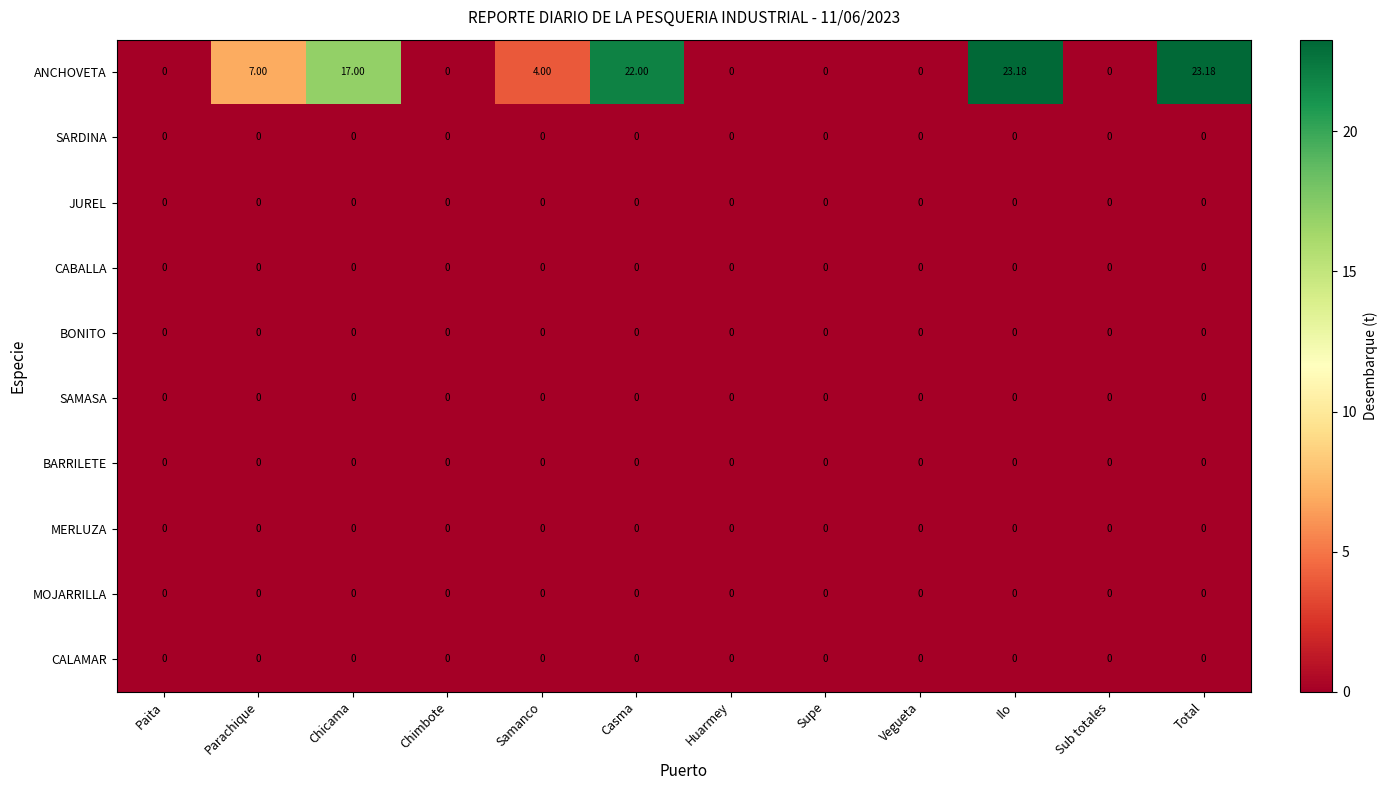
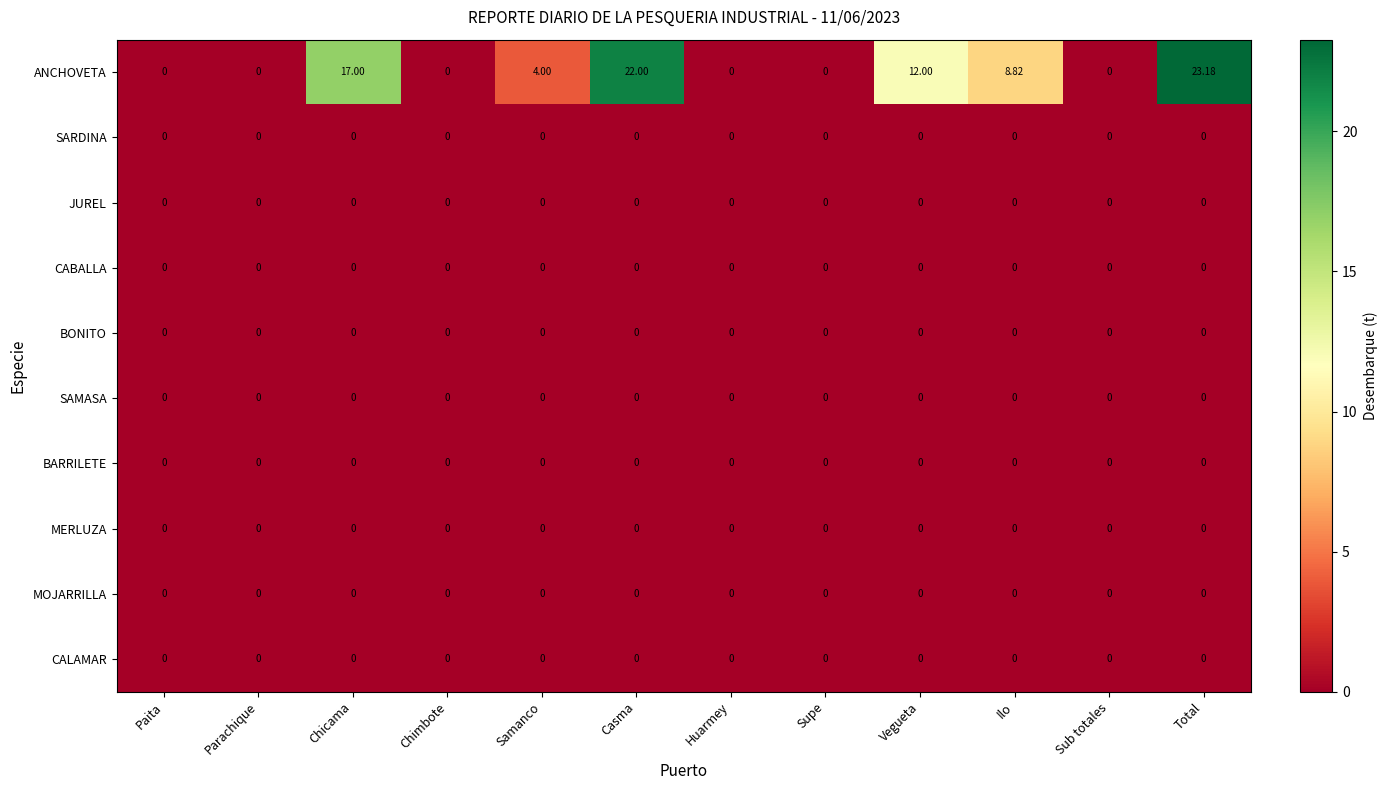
  {
    "ANCHOVETA": {
      "Paita": 0,
-     "Parachique": 7.00,
+     "Parachique": 0,
      "Chicama": 17.00,
      "Chimbote": 0,
      "Samanco": 4.00,
      "Casma": 22.00,
      "Huarmey": 0,
      "Supe": 0,
-     "Vegueta": 0,
-     "Ilo": 23.18,
+     "Vegueta": 12.00,
+     "Ilo": 8.82,
      "Sub totales": 0,
      "Total": 23.18
    },
    "SARDINA": {
      "Paita": 0,
      "Parachique": 0,
      "Chicama": 0,
      "Chimbote": 0,
      "Samanco": 0,
      "Casma": 0,
      "Huarmey": 0,
      "Supe": 0,
      "Vegueta": 0,
      "Ilo": 0,
      "Sub totales": 0,
      "Total": 0
    },
    "JUREL": {
      "Paita": 0,
      "Parachique": 0,
      "Chicama": 0,
      "Chimbote": 0,
      "Samanco": 0,
      "Casma": 0,
      "Huarmey": 0,
      "Supe": 0,
      "Vegueta": 0,
      "Ilo": 0,
      "Sub totales": 0,
      "Total": 0
    },
    "CABALLA": {
      "Paita": 0,
      "Parachique": 0,
      "Chicama": 0,
      "Chimbote": 0,
      "Samanco": 0,
      "Casma": 0,
      "Huarmey": 0,
      "Supe": 0,
      "Vegueta": 0,
      "Ilo": 0,
      "Sub totales": 0,
      "Total": 0
    },
    "BONITO": {
      "Paita": 0,
      "Parachique": 0,
      "Chicama": 0,
      "Chimbote": 0,
      "Samanco": 0,
      "Casma": 0,
      "Huarmey": 0,
      "Supe": 0,
      "Vegueta": 0,
      "Ilo": 0,
      "Sub totales": 0,
      "Total": 0
    },
    "SAMASA": {
      "Paita": 0,
      "Parachique": 0,
      "Chicama": 0,
      "Chimbote": 0,
      "Samanco": 0,
      "Casma": 0,
      "Huarmey": 0,
      "Supe": 0,
      "Vegueta": 0,
      "Ilo": 0,
      "Sub totales": 0,
      "Total": 0
    },
    "BARRILETE": {
      "Paita": 0,
      "Parachique": 0,
      "Chicama": 0,
      "Chimbote": 0,
      "Samanco": 0,
      "Casma": 0,
      "Huarmey": 0,
      "Supe": 0,
      "Vegueta": 0,
      "Ilo": 0,
      "Sub totales": 0,
      "Total": 0
    },
    "MERLUZA": {
      "Paita": 0,
      "Parachique": 0,
      "Chicama": 0,
      "Chimbote": 0,
      "Samanco": 0,
      "Casma": 0,
      "Huarmey": 0,
      "Supe": 0,
      "Vegueta": 0,
      "Ilo": 0,
      "Sub totales": 0,
      "Total": 0
    },
    "MOJARRILLA": {
      "Paita": 0,
      "Parachique": 0,
      "Chicama": 0,
      "Chimbote": 0,
      "Samanco": 0,
      "Casma": 0,
      "Huarmey": 0,
      "Supe": 0,
      "Vegueta": 0,
      "Ilo": 0,
      "Sub totales": 0,
      "Total": 0
    },
    "CALAMAR": {
      "Paita": 0,
      "Parachique": 0,
      "Chicama": 0,
      "Chimbote": 0,
      "Samanco": 0,
      "Casma": 0,
      "Huarmey": 0,
      "Supe": 0,
      "Vegueta": 0,
      "Ilo": 0,
      "Sub totales": 0,
      "Total": 0
    }
  }
